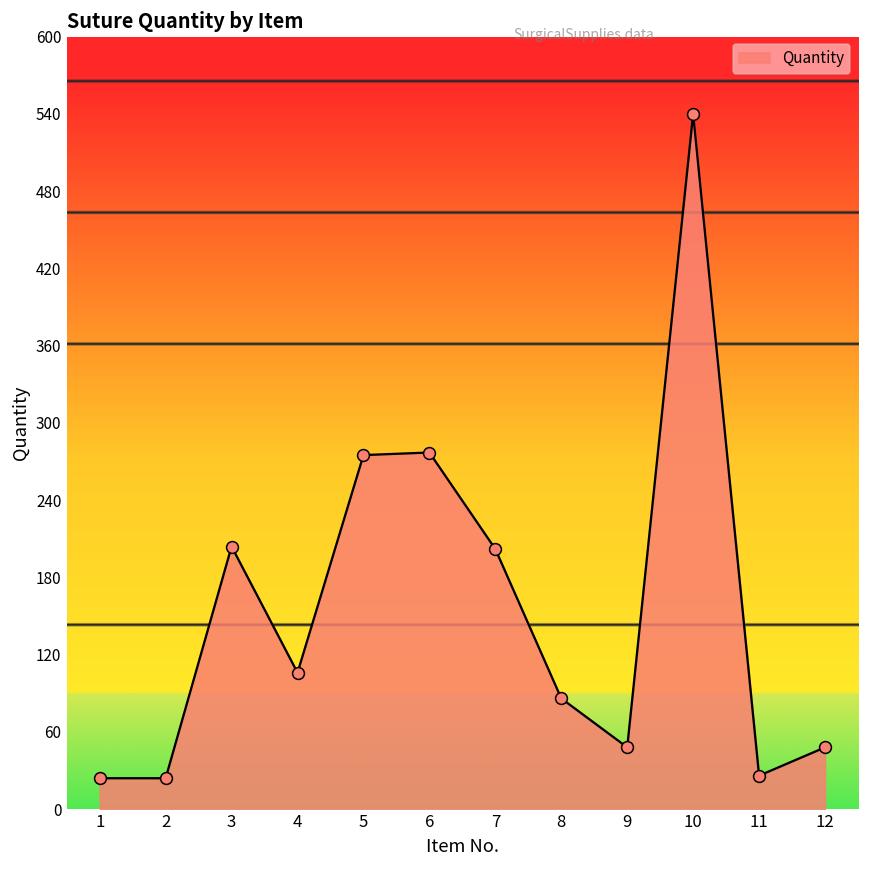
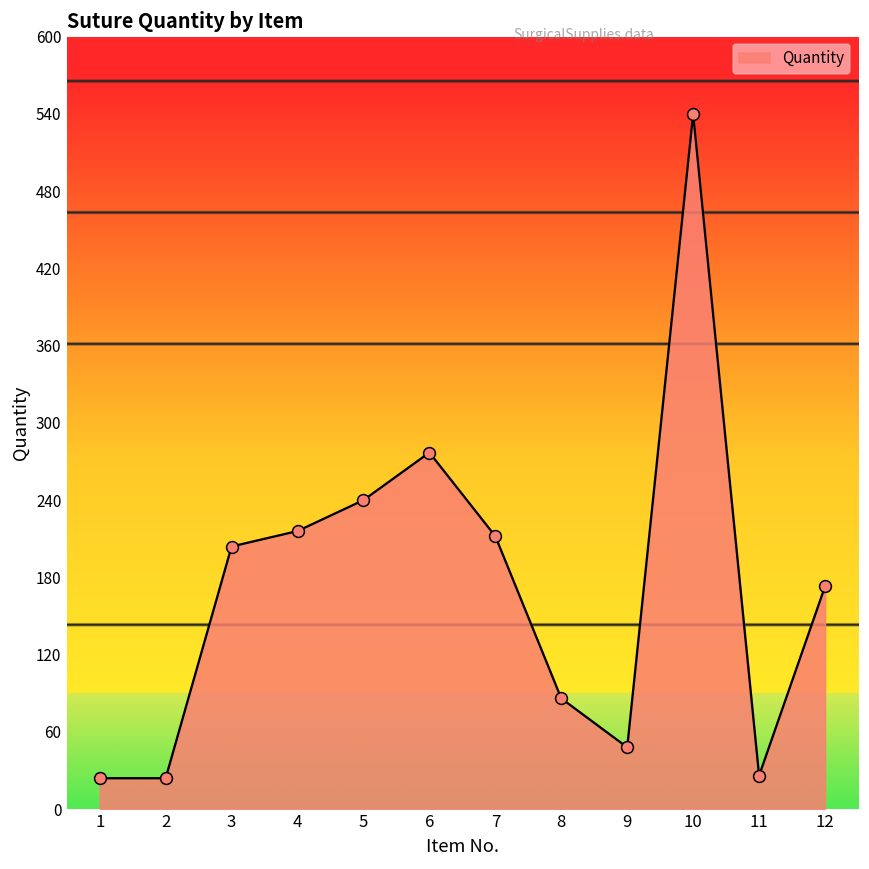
  {
    "1": 24,
    "2": 24,
    "3": 204,
-   "4": 106,
-   "5": 275,
+   "4": 216,
+   "5": 240,
    "6": 277,
-   "7": 202,
+   "7": 212,
    "8": 86,
    "9": 48,
    "10": 540,
    "11": 26,
-   "12": 48
+   "12": 173
  }
